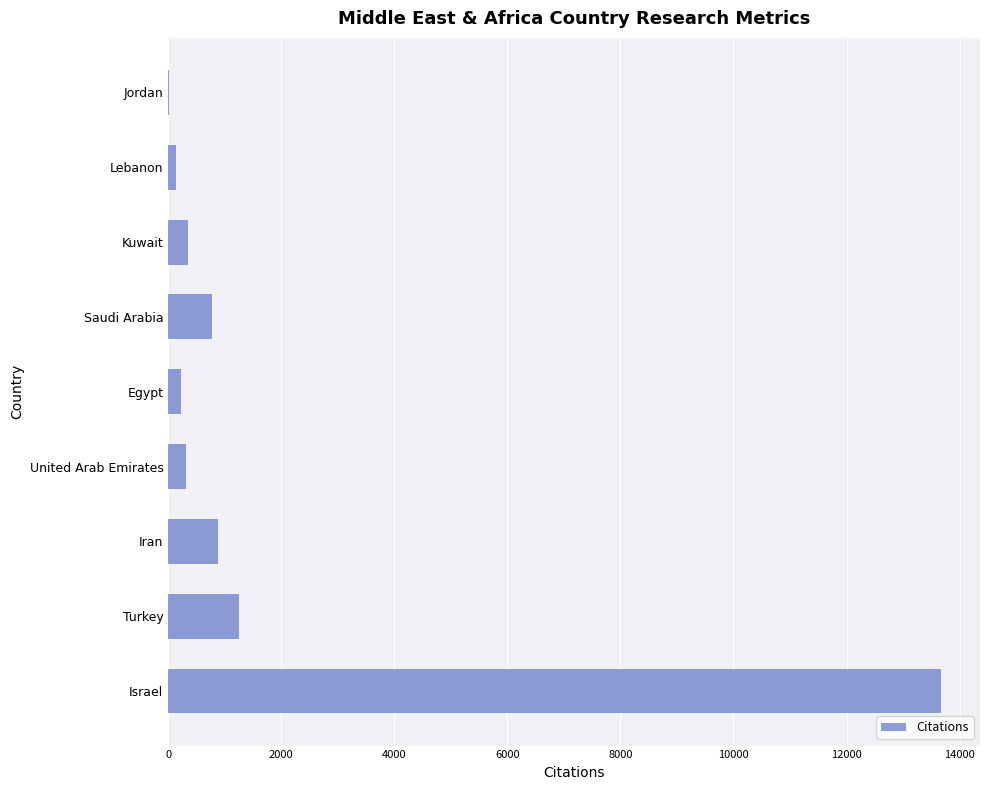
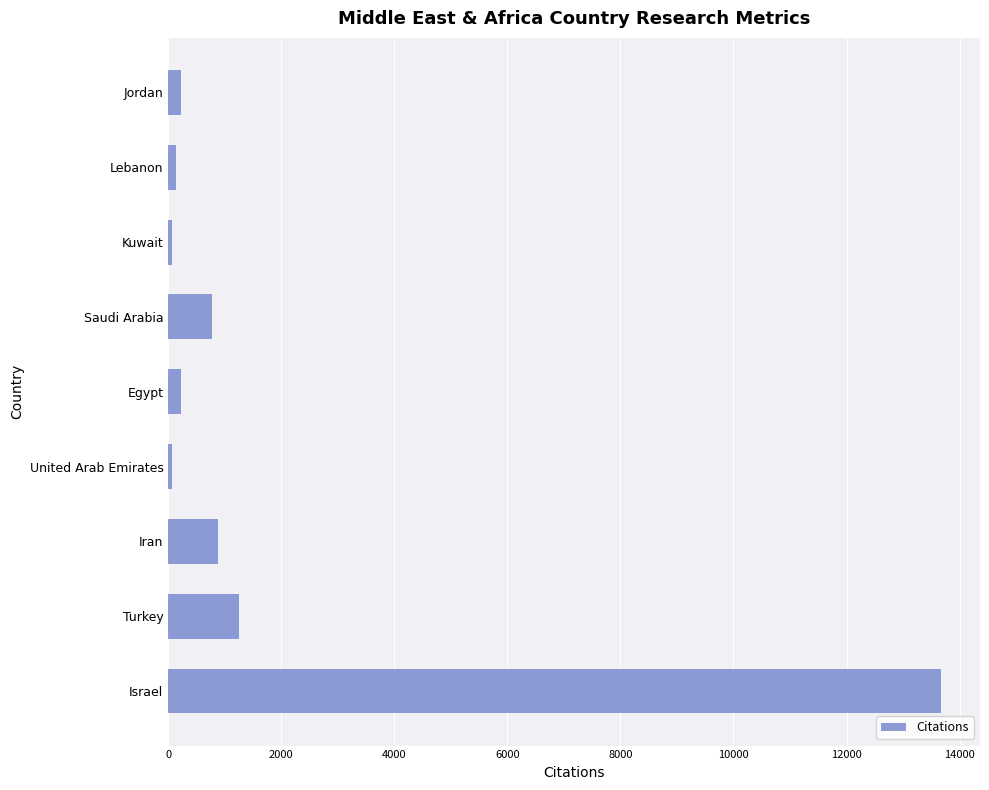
  {
-   "Jordan": 0,
+   "Jordan": 200,
    "Lebanon": 100,
-   "Kuwait": 300,
+   "Kuwait": 100,
    "Saudi Arabia": 800,
    "Egypt": 200,
-   "United Arab Emirates": 300,
+   "United Arab Emirates": 100,
    "Iran": 900,
    "Turkey": 1300,
    "Israel": 13700
  }
